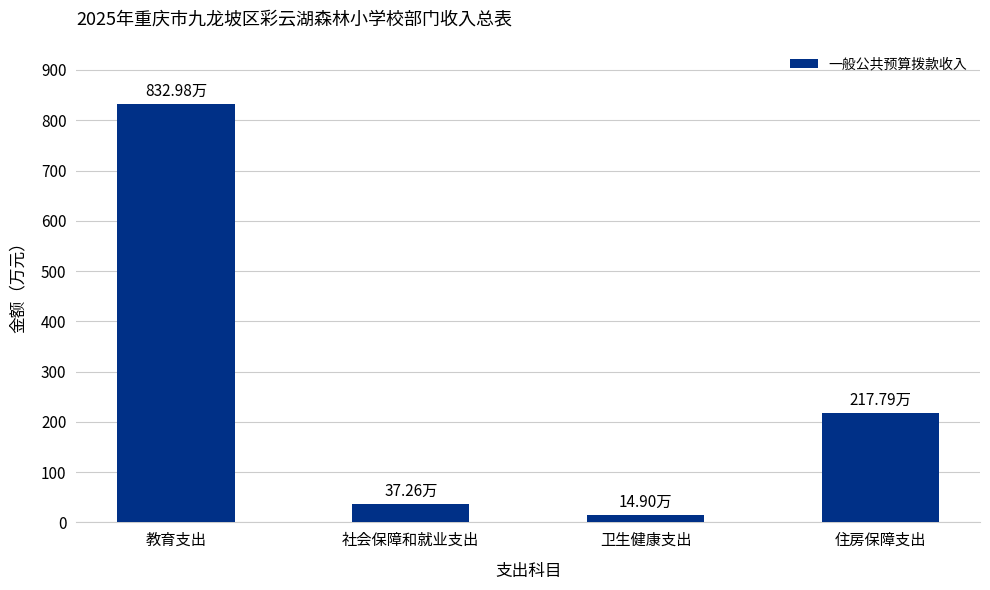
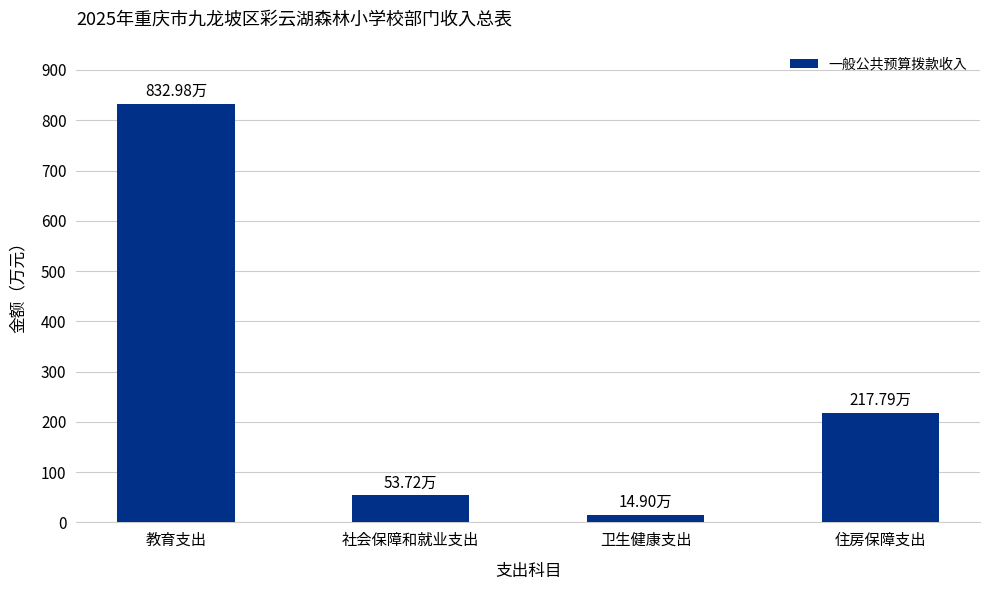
  {
    "教育支出": "832.98万",
-   "社会保障和就业支出": "37.26万",
+   "社会保障和就业支出": "53.72万",
    "卫生健康支出": "14.90万",
    "住房保障支出": "217.79万"
  }
